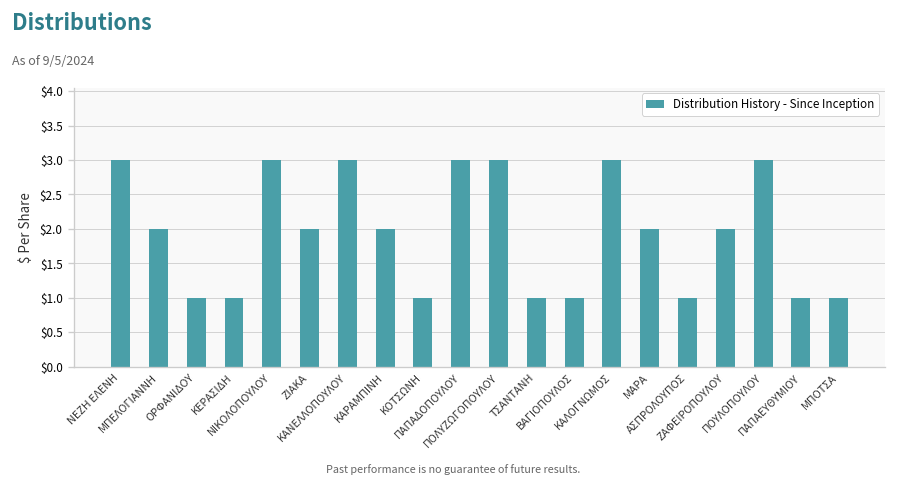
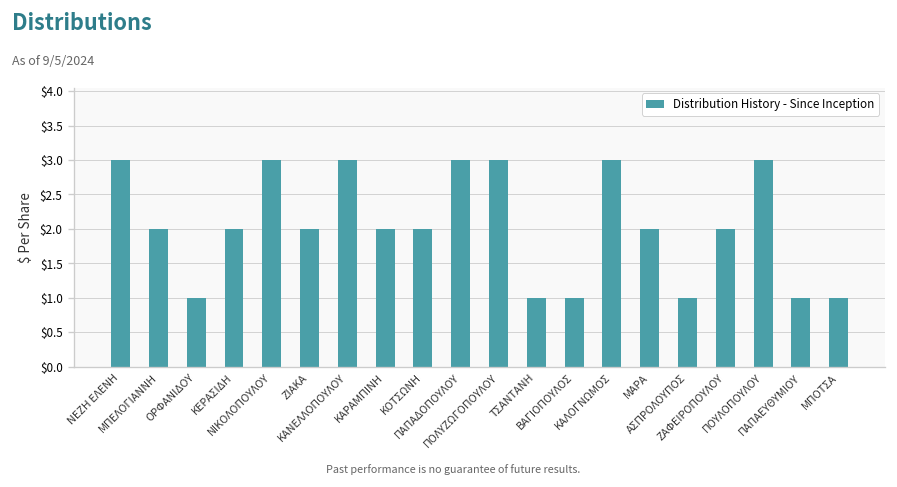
  {
    "ΝΕΖΗ ΕΛΕΝΗ": "$3",
    "ΜΠΕΛΟΓΙΑΝΝΗ": "$2",
    "ΟΡΦΑΝΙΔΟΥ": "$1",
-   "ΚΕΡΑΣΙΔΗ": "$1",
+   "ΚΕΡΑΣΙΔΗ": "$2",
    "ΝΙΚΟΛΟΠΟΥΛΟΥ": "$3",
    "ΖΙΑΚΑ": "$2",
    "ΚΑΝΕΛΛΟΠΟΥΛΟΥ": "$3",
    "ΚΑΡΑΜΠΙΝΗ": "$2",
-   "ΚΟΤΣΩΝΗ": "$1",
+   "ΚΟΤΣΩΝΗ": "$2",
    "ΠΑΠΑΔΟΠΟΥΛΟΥ": "$3",
    "ΠΟΛΥΖΩΓΟΠΟΥΛΟΥ": "$3",
    "ΤΣΑΝΤΑΝΗ": "$1",
    "ΒΑΓΙΟΠΟΥΛΟΣ": "$1",
    "ΚΑΛΟΓΝΩΜΟΣ": "$3",
    "ΜΑΡΑ": "$2",
    "ΑΣΠΡΟΛΟΥΠΟΣ": "$1",
    "ΖΑΦΕΙΡΟΠΟΥΛΟΥ": "$2",
    "ΠΟΥΛΟΠΟΥΛΟΥ": "$3",
    "ΠΑΠΑΕΥΘΥΜΙΟΥ": "$1",
    "ΜΠΟΤΣΑ": "$1"
  }
